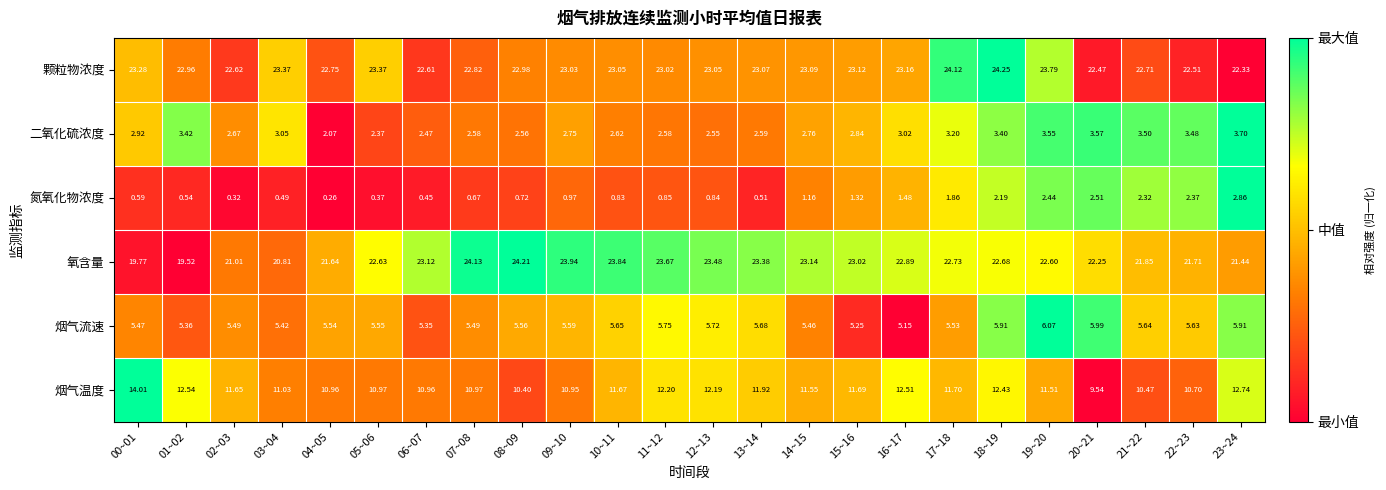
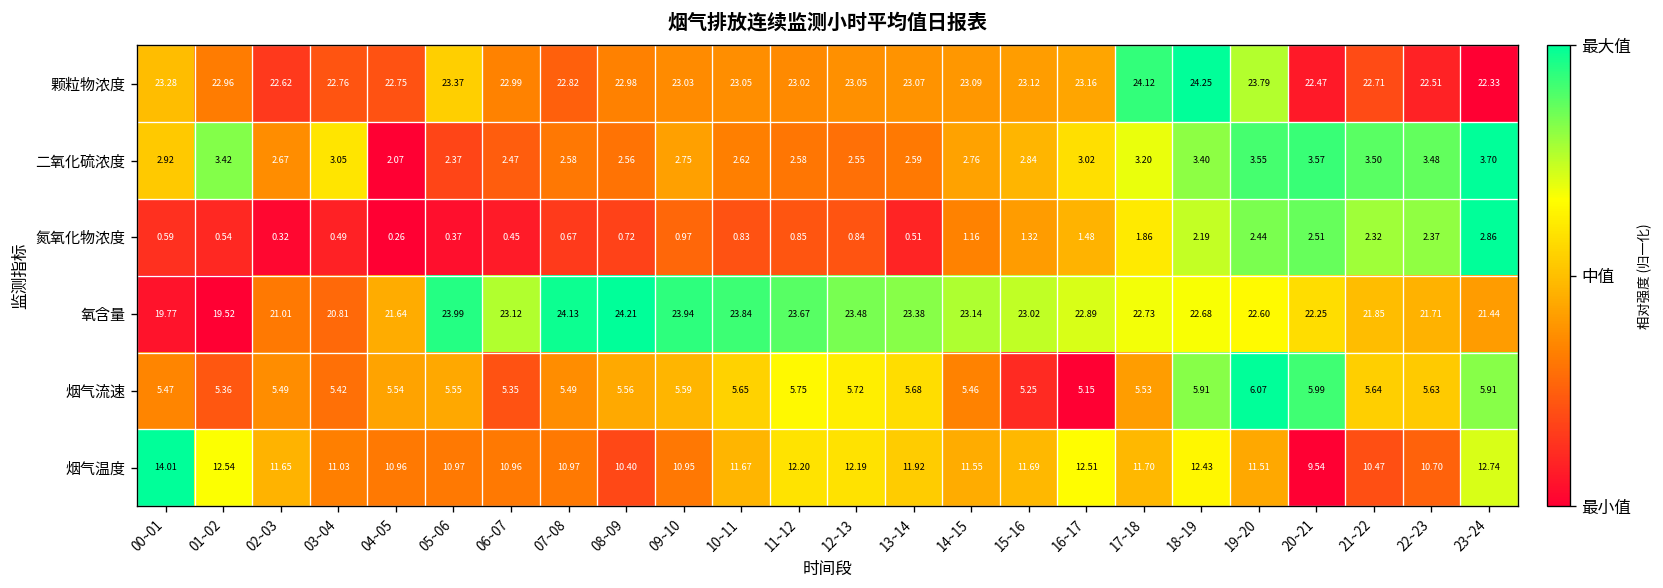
  {
    "颗粒物浓度": {
      "00~01": 23.28,
      "01~02": 22.96,
      "02~03": 22.62,
-     "03~04": 23.37,
+     "03~04": 22.76,
      "04~05": 22.75,
      "05~06": 23.37,
-     "06~07": 22.61,
+     "06~07": 22.99,
      "07~08": 22.82,
      "08~09": 22.98,
      "09~10": 23.03,
      "10~11": 23.05,
      "11~12": 23.02,
      "12~13": 23.05,
      "13~14": 23.07,
      "14~15": 23.09,
      "15~16": 23.12,
      "16~17": 23.16,
      "17~18": 24.12,
      "18~19": 24.25,
      "19~20": 23.79,
      "20~21": 22.47,
      "21~22": 22.71,
      "22~23": 22.51,
      "23~24": 22.33
    },
    "二氧化硫浓度": {
      "00~01": 2.92,
      "01~02": 3.42,
      "02~03": 2.67,
      "03~04": 3.05,
      "04~05": 2.07,
      "05~06": 2.37,
      "06~07": 2.47,
      "07~08": 2.58,
      "08~09": 2.56,
      "09~10": 2.75,
      "10~11": 2.62,
      "11~12": 2.58,
      "12~13": 2.55,
      "13~14": 2.59,
      "14~15": 2.76,
      "15~16": 2.84,
      "16~17": 3.02,
      "17~18": 3.20,
      "18~19": 3.40,
      "19~20": 3.55,
      "20~21": 3.57,
      "21~22": 3.50,
      "22~23": 3.48,
      "23~24": 3.70
    },
    "氮氧化物浓度": {
      "00~01": 0.59,
      "01~02": 0.54,
      "02~03": 0.32,
      "03~04": 0.49,
      "04~05": 0.26,
      "05~06": 0.37,
      "06~07": 0.45,
      "07~08": 0.67,
      "08~09": 0.72,
      "09~10": 0.97,
      "10~11": 0.83,
      "11~12": 0.85,
      "12~13": 0.84,
      "13~14": 0.51,
      "14~15": 1.16,
      "15~16": 1.32,
      "16~17": 1.48,
      "17~18": 1.86,
      "18~19": 2.19,
      "19~20": 2.44,
      "20~21": 2.51,
      "21~22": 2.32,
      "22~23": 2.37,
      "23~24": 2.86
    },
    "氧含量": {
      "00~01": 19.77,
      "01~02": 19.52,
      "02~03": 21.01,
      "03~04": 20.81,
      "04~05": 21.64,
-     "05~06": 22.63,
+     "05~06": 23.99,
      "06~07": 23.12,
      "07~08": 24.13,
      "08~09": 24.21,
      "09~10": 23.94,
      "10~11": 23.84,
      "11~12": 23.67,
      "12~13": 23.48,
      "13~14": 23.38,
      "14~15": 23.14,
      "15~16": 23.02,
      "16~17": 22.89,
      "17~18": 22.73,
      "18~19": 22.68,
      "19~20": 22.60,
      "20~21": 22.25,
      "21~22": 21.85,
      "22~23": 21.71,
      "23~24": 21.44
    },
    "烟气流速": {
      "00~01": 5.47,
      "01~02": 5.36,
      "02~03": 5.49,
      "03~04": 5.42,
      "04~05": 5.54,
      "05~06": 5.55,
      "06~07": 5.35,
      "07~08": 5.49,
      "08~09": 5.56,
      "09~10": 5.59,
      "10~11": 5.65,
      "11~12": 5.75,
      "12~13": 5.72,
      "13~14": 5.68,
      "14~15": 5.46,
      "15~16": 5.25,
      "16~17": 5.15,
      "17~18": 5.53,
      "18~19": 5.91,
      "19~20": 6.07,
      "20~21": 5.99,
      "21~22": 5.64,
      "22~23": 5.63,
      "23~24": 5.91
    },
    "烟气温度": {
      "00~01": 14.01,
      "01~02": 12.54,
      "02~03": 11.65,
      "03~04": 11.03,
      "04~05": 10.96,
      "05~06": 10.97,
      "06~07": 10.96,
      "07~08": 10.97,
      "08~09": 10.40,
      "09~10": 10.95,
      "10~11": 11.67,
      "11~12": 12.20,
      "12~13": 12.19,
      "13~14": 11.92,
      "14~15": 11.55,
      "15~16": 11.69,
      "16~17": 12.51,
      "17~18": 11.70,
      "18~19": 12.43,
      "19~20": 11.51,
      "20~21": 9.54,
      "21~22": 10.47,
      "22~23": 10.70,
      "23~24": 12.74
    }
  }
